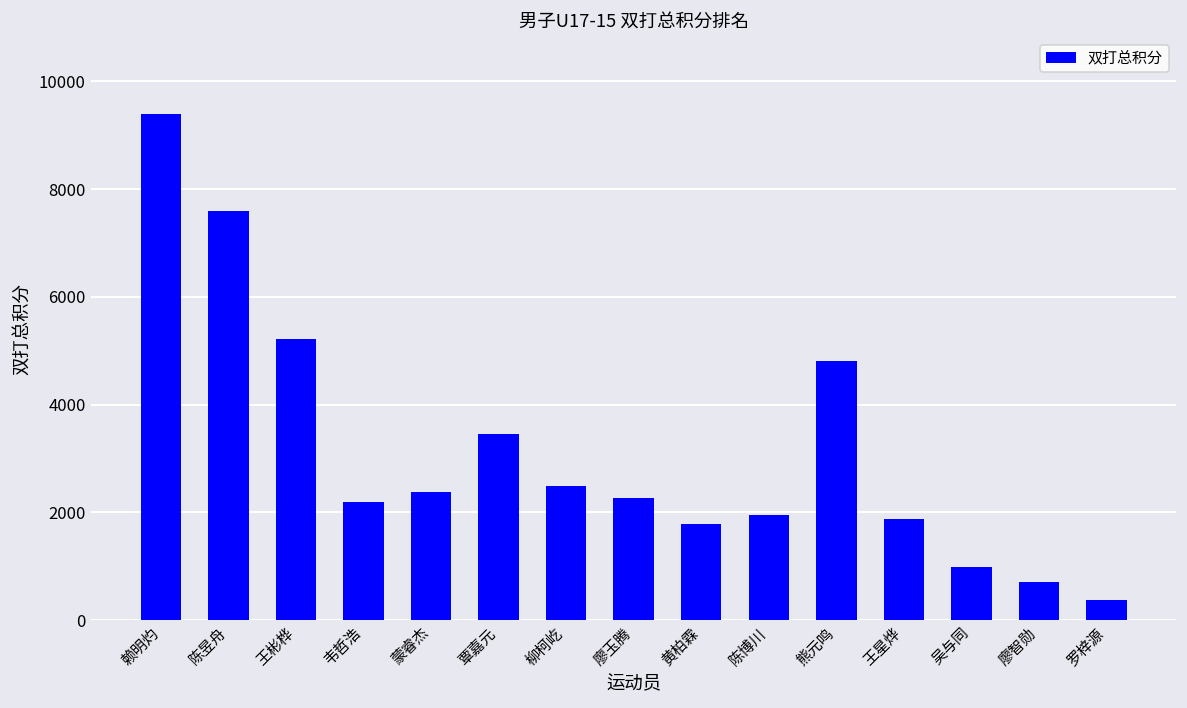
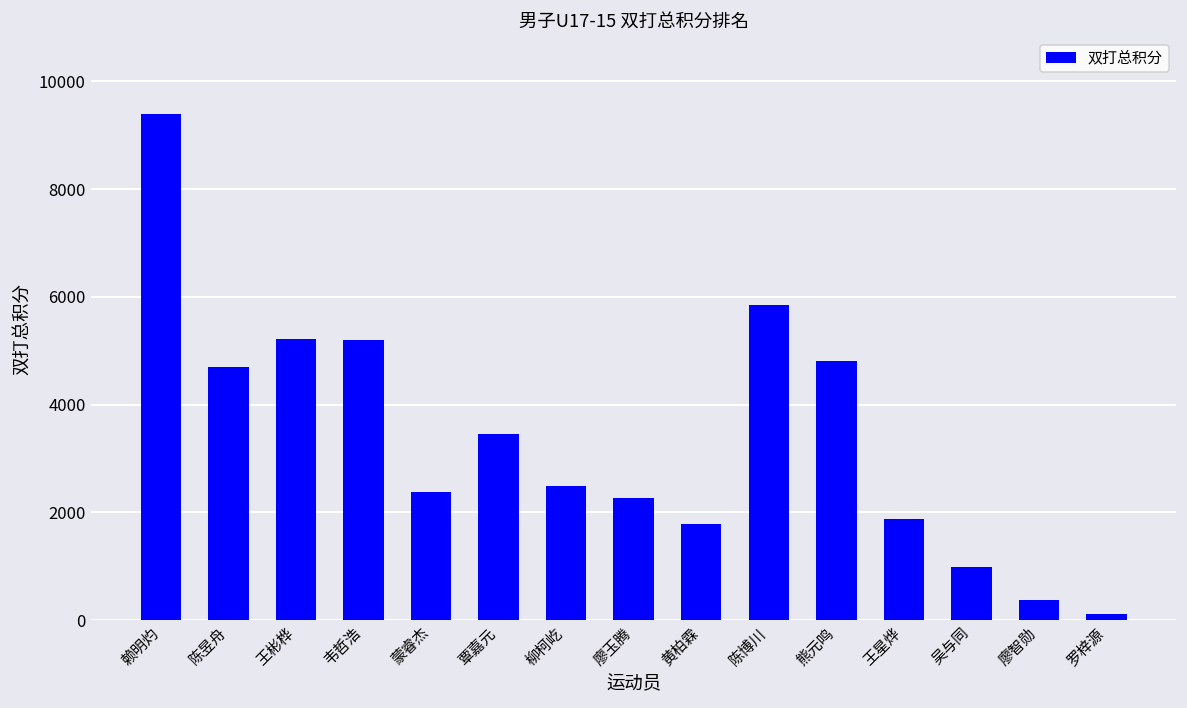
  {
    "赖明灼": 9400,
-   "陈昱舟": 7600,
+   "陈昱舟": 4700,
    "王彬桦": 5200,
-   "韦哲浩": 2200,
+   "韦哲浩": 5200,
    "蒙睿杰": 2400,
    "覃嘉元": 3500,
    "柳柯屹": 2500,
    "廖玉腾": 2300,
    "黄柏霖": 1800,
-   "陈博川": 2000,
+   "陈博川": 5800,
    "熊元鸣": 4800,
    "王星烨": 1900,
    "吴与同": 1000,
-   "廖智勋": 700,
-   "罗梓源": 400
+   "廖智勋": 400,
+   "罗梓源": 100
  }
